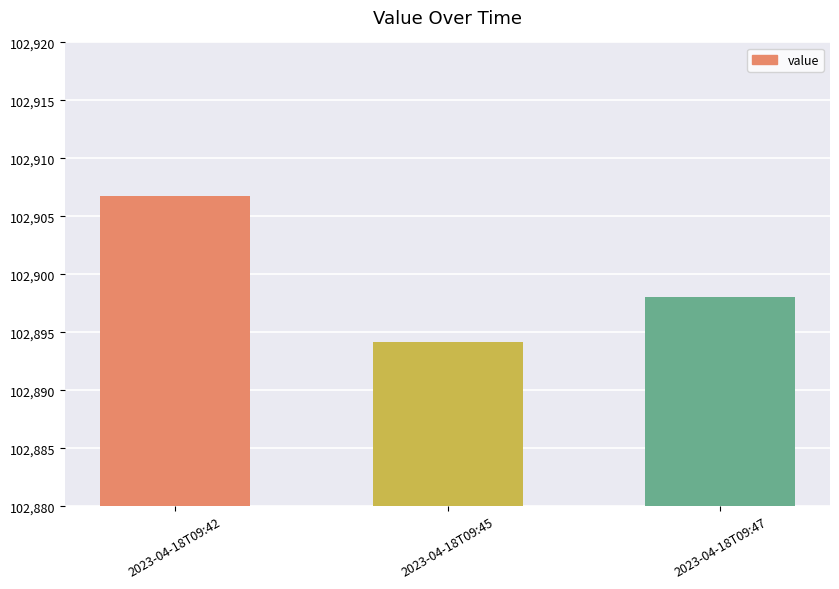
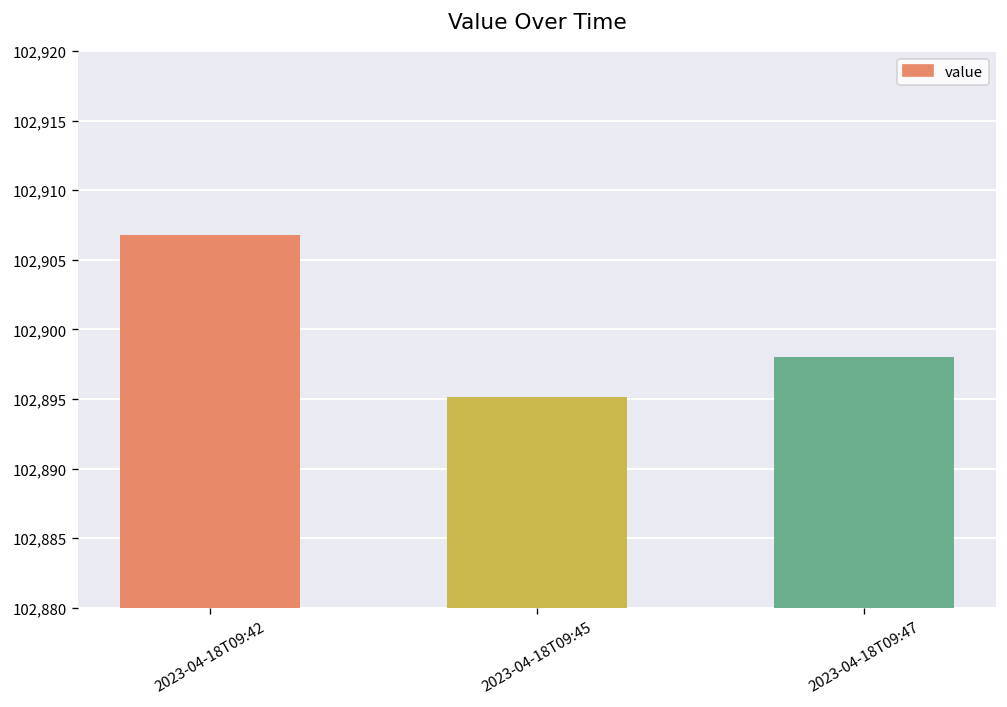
  {
    "2023-04-18T09:42": "102,906.8",
-   "2023-04-18T09:45": "102,894.2",
+   "2023-04-18T09:45": "102,895.2",
    "2023-04-18T09:47": "102,898.0"
  }
